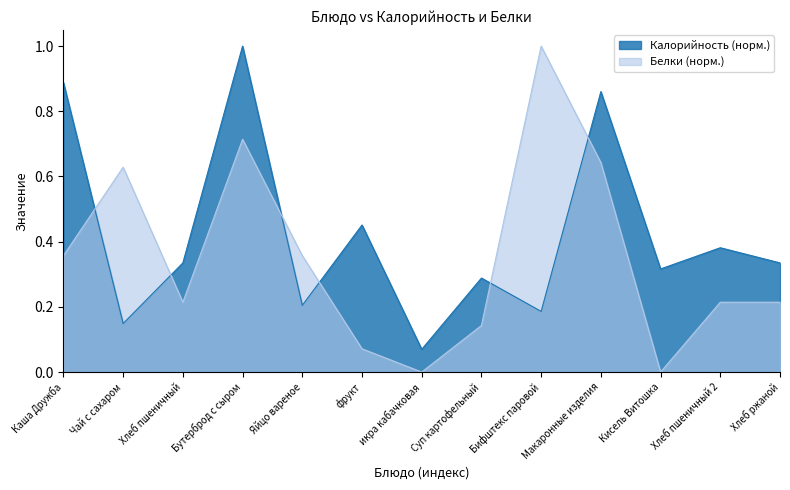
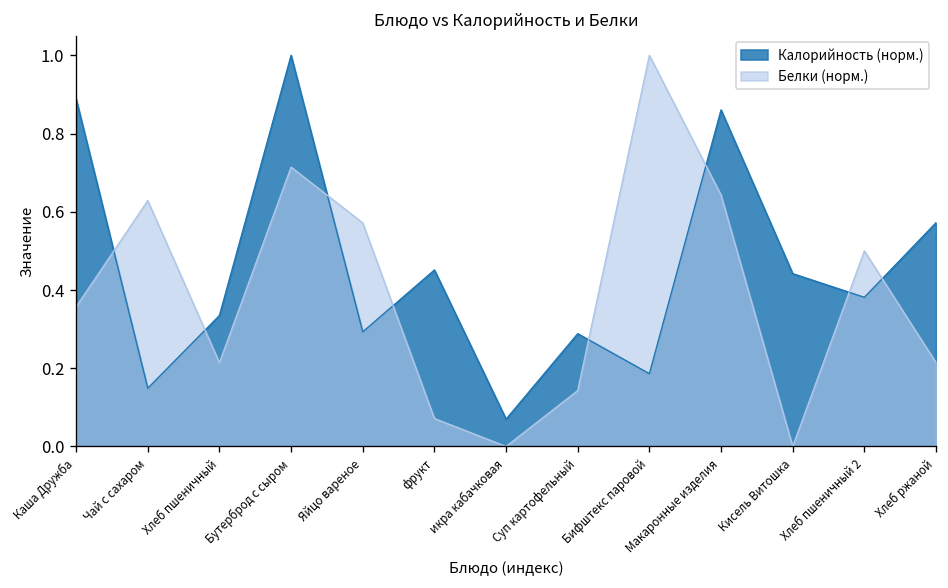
  {
    "Калорийность (норм.)": {
      "Каша Дружба": 0.89,
      "Чай с сахаром": 0.15,
      "Хлеб пшеничный": 0.33,
      "Бутерброд с сыром": 1.00,
-     "Яйцо вареное": 0.20,
+     "Яйцо вареное": 0.29,
      "фрукт": 0.45,
      "икра кабачковая": 0.07,
      "Суп картофельный": 0.29,
      "Бифштекс паровой": 0.19,
      "Макаронные изделия": 0.86,
-     "Кисель Витошка": 0.32,
+     "Кисель Витошка": 0.44,
      "Хлеб пшеничный 2": 0.38,
-     "Хлеб ржаной": 0.33
+     "Хлеб ржаной": 0.57
    },
    "Белки (норм.)": {
      "Каша Дружба": 0.36,
      "Чай с сахаром": 0.63,
      "Хлеб пшеничный": 0.21,
      "Бутерброд с сыром": 0.71,
-     "Яйцо вареное": 0.36,
+     "Яйцо вареное": 0.57,
      "фрукт": 0.07,
      "икра кабачковая": 0.00,
      "Суп картофельный": 0.14,
      "Бифштекс паровой": 1.00,
      "Макаронные изделия": 0.64,
      "Кисель Витошка": 0.00,
-     "Хлеб пшеничный 2": 0.21,
+     "Хлеб пшеничный 2": 0.50,
      "Хлеб ржаной": 0.21
    }
  }
